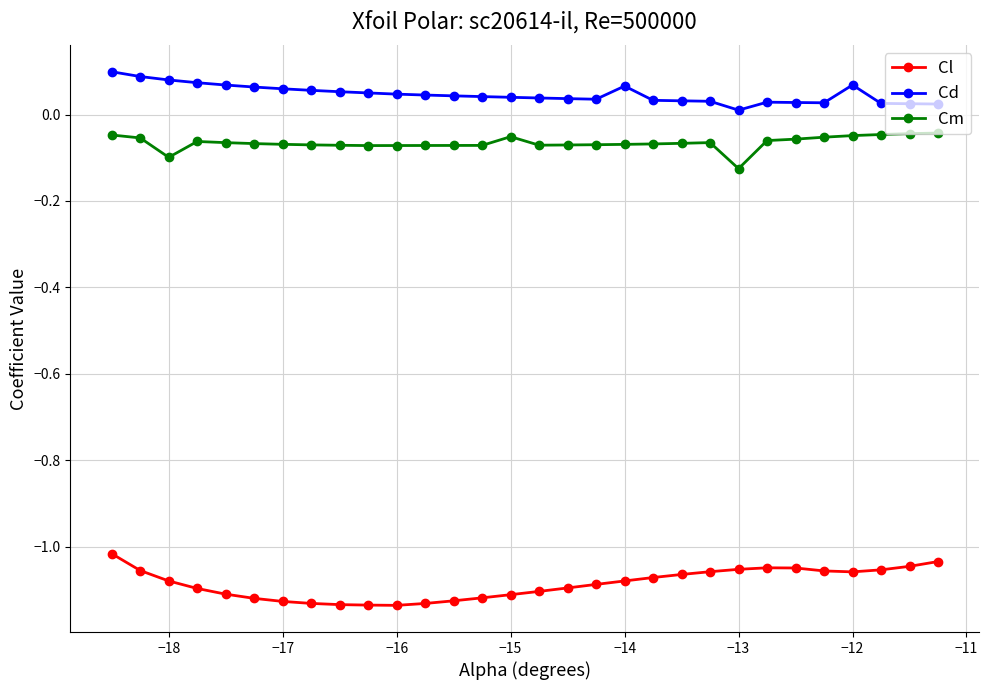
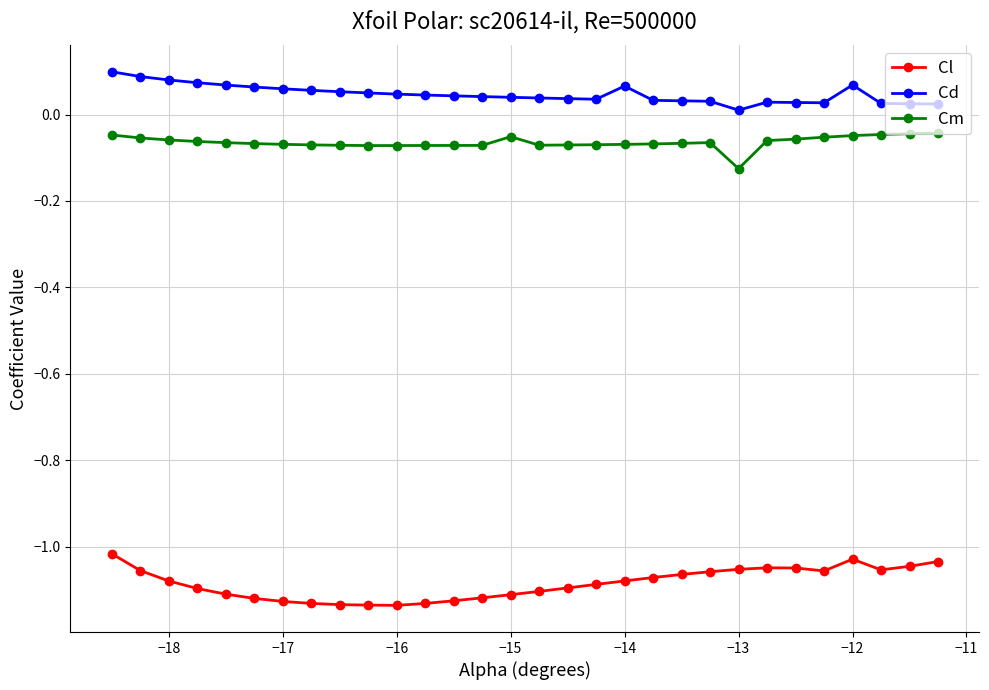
  {
    "Cl": {
      "−18": -1.08,
      "−17": -1.13,
      "−16": -1.14,
      "−15": -1.11,
      "−14": -1.08,
      "−13": -1.05,
-     "−12": -1.06
+     "−12": -1.03
    },
    "Cd": {
      "−18": 0.08,
      "−17": 0.06,
      "−16": 0.05,
      "−15": 0.04,
      "−14": 0.07,
      "−13": 0.01,
      "−12": 0.07
    },
    "Cm": {
-     "−18": -0.10,
+     "−18": -0.06,
      "−17": -0.07,
      "−16": -0.07,
      "−15": -0.05,
      "−14": -0.07,
      "−13": -0.13,
      "−12": -0.05
    }
  }
